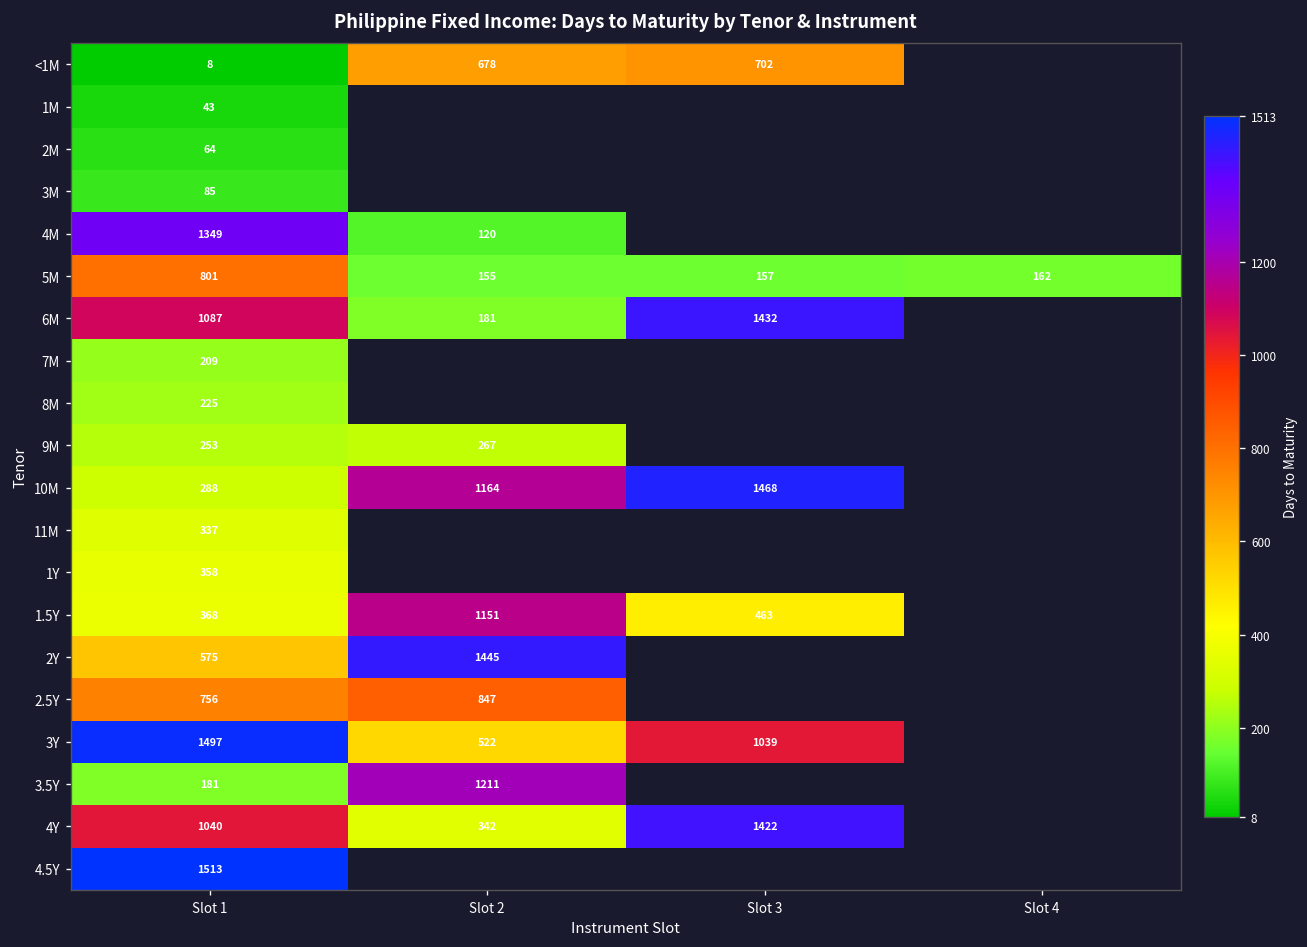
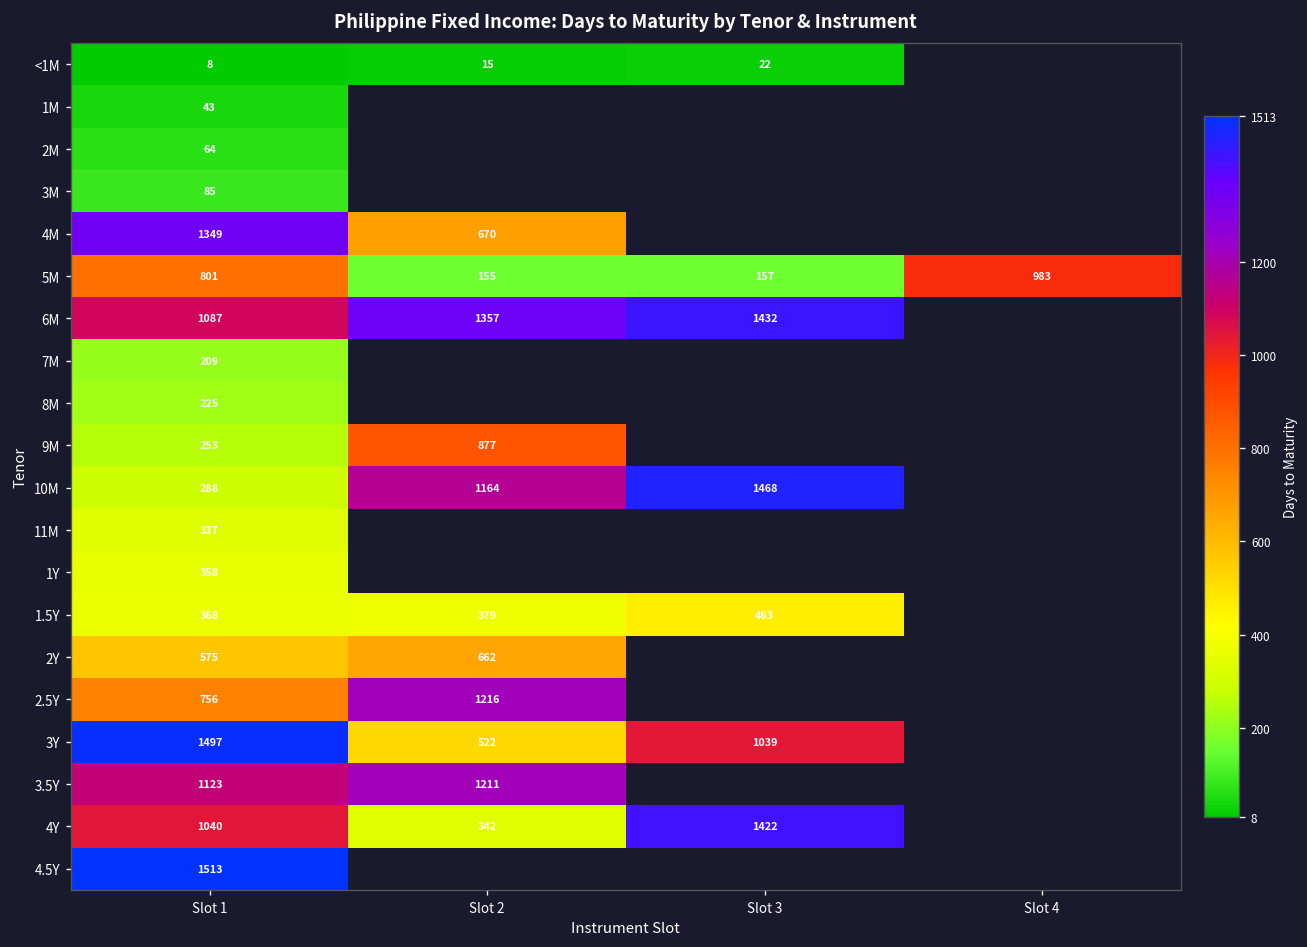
  {
    "<1M": {
      "Slot 1": 8,
-     "Slot 2": 678,
-     "Slot 3": 702
+     "Slot 2": 15,
+     "Slot 3": 22
    },
    "1M": {
      "Slot 1": 43
    },
    "2M": {
      "Slot 1": 64
    },
    "3M": {
      "Slot 1": 85
    },
    "4M": {
      "Slot 1": 1349,
-     "Slot 2": 120
+     "Slot 2": 670
    },
    "5M": {
      "Slot 1": 801,
      "Slot 2": 155,
      "Slot 3": 157,
-     "Slot 4": 162
+     "Slot 4": 983
    },
    "6M": {
      "Slot 1": 1087,
-     "Slot 2": 181,
+     "Slot 2": 1357,
      "Slot 3": 1432
    },
    "7M": {
      "Slot 1": 209
    },
    "8M": {
      "Slot 1": 225
    },
    "9M": {
      "Slot 1": 253,
-     "Slot 2": 267
+     "Slot 2": 877
    },
    "10M": {
      "Slot 1": 288,
      "Slot 2": 1164,
      "Slot 3": 1468
    },
    "11M": {
      "Slot 1": 337
    },
    "1Y": {
      "Slot 1": 358
    },
    "1.5Y": {
      "Slot 1": 368,
-     "Slot 2": 1151,
+     "Slot 2": 379,
      "Slot 3": 463
    },
    "2Y": {
      "Slot 1": 575,
-     "Slot 2": 1445
+     "Slot 2": 662
    },
    "2.5Y": {
      "Slot 1": 756,
-     "Slot 2": 847
+     "Slot 2": 1216
    },
    "3Y": {
      "Slot 1": 1497,
      "Slot 2": 522,
      "Slot 3": 1039
    },
    "3.5Y": {
-     "Slot 1": 181,
+     "Slot 1": 1123,
      "Slot 2": 1211
    },
    "4Y": {
      "Slot 1": 1040,
      "Slot 2": 342,
      "Slot 3": 1422
    },
    "4.5Y": {
      "Slot 1": 1513
    }
  }
